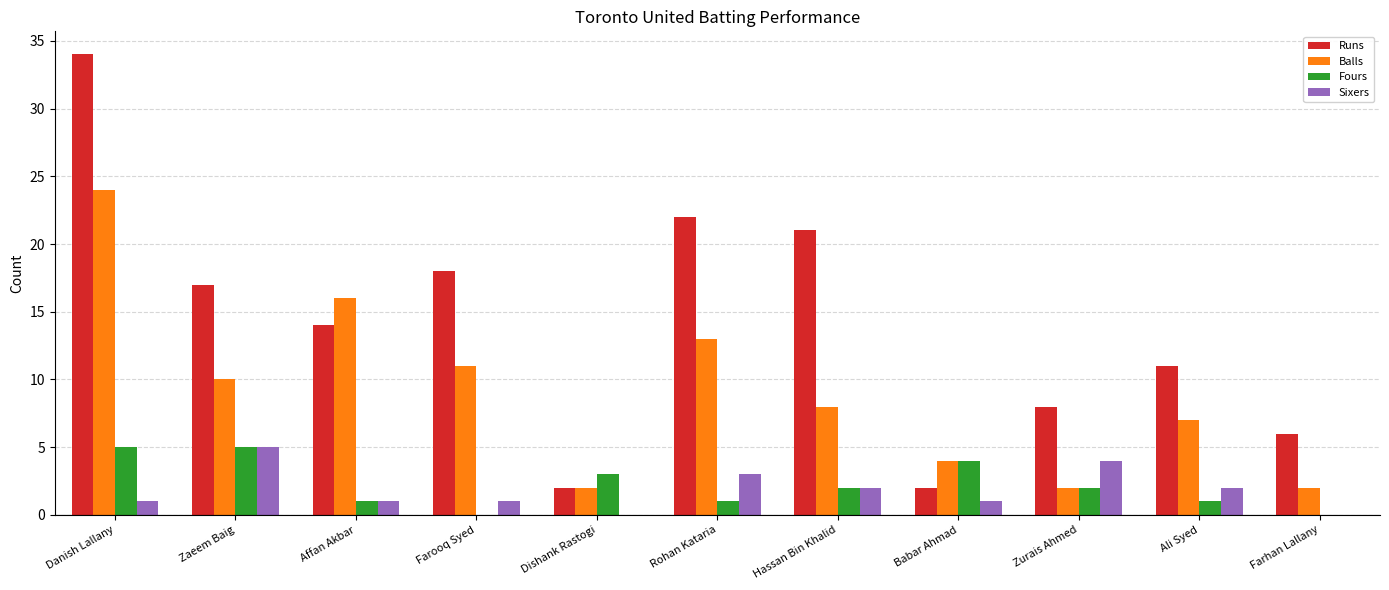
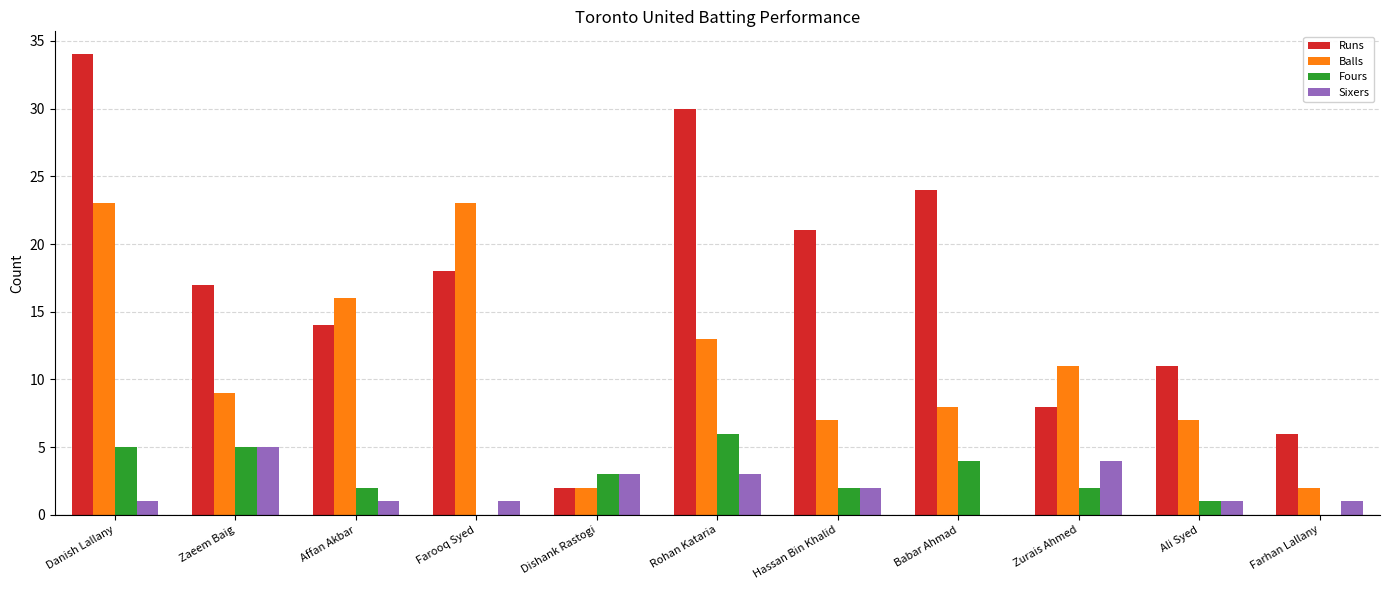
  {
    "Runs": {
      "Danish Lallany": 34,
      "Zaeem Baig": 17,
      "Affan Akbar": 14,
      "Farooq Syed": 18,
      "Dishank Rastogi": 2,
-     "Rohan Kataria": 22,
+     "Rohan Kataria": 30,
      "Hassan Bin Khalid": 21,
-     "Babar Ahmad": 2,
+     "Babar Ahmad": 24,
      "Zurais Ahmed": 8,
      "Ali Syed": 11,
      "Farhan Lallany": 6
    },
    "Balls": {
-     "Danish Lallany": 24,
-     "Zaeem Baig": 10,
+     "Danish Lallany": 23,
+     "Zaeem Baig": 9,
      "Affan Akbar": 16,
-     "Farooq Syed": 11,
+     "Farooq Syed": 23,
      "Dishank Rastogi": 2,
      "Rohan Kataria": 13,
-     "Hassan Bin Khalid": 8,
-     "Babar Ahmad": 4,
-     "Zurais Ahmed": 2,
+     "Hassan Bin Khalid": 7,
+     "Babar Ahmad": 8,
+     "Zurais Ahmed": 11,
      "Ali Syed": 7,
      "Farhan Lallany": 2
    },
    "Fours": {
      "Danish Lallany": 5,
      "Zaeem Baig": 5,
-     "Affan Akbar": 1,
+     "Affan Akbar": 2,
      "Farooq Syed": 0,
      "Dishank Rastogi": 3,
-     "Rohan Kataria": 1,
+     "Rohan Kataria": 6,
      "Hassan Bin Khalid": 2,
      "Babar Ahmad": 4,
      "Zurais Ahmed": 2,
      "Ali Syed": 1,
      "Farhan Lallany": 0
    },
    "Sixers": {
      "Danish Lallany": 1,
      "Zaeem Baig": 5,
      "Affan Akbar": 1,
      "Farooq Syed": 1,
-     "Dishank Rastogi": 0,
+     "Dishank Rastogi": 3,
      "Rohan Kataria": 3,
      "Hassan Bin Khalid": 2,
-     "Babar Ahmad": 1,
+     "Babar Ahmad": 0,
      "Zurais Ahmed": 4,
-     "Ali Syed": 2,
-     "Farhan Lallany": 0
+     "Ali Syed": 1,
+     "Farhan Lallany": 1
    }
  }
